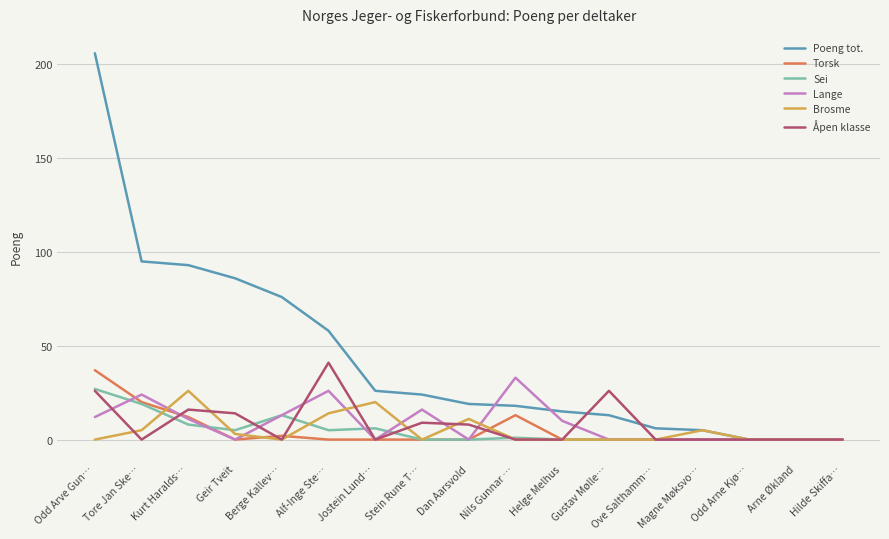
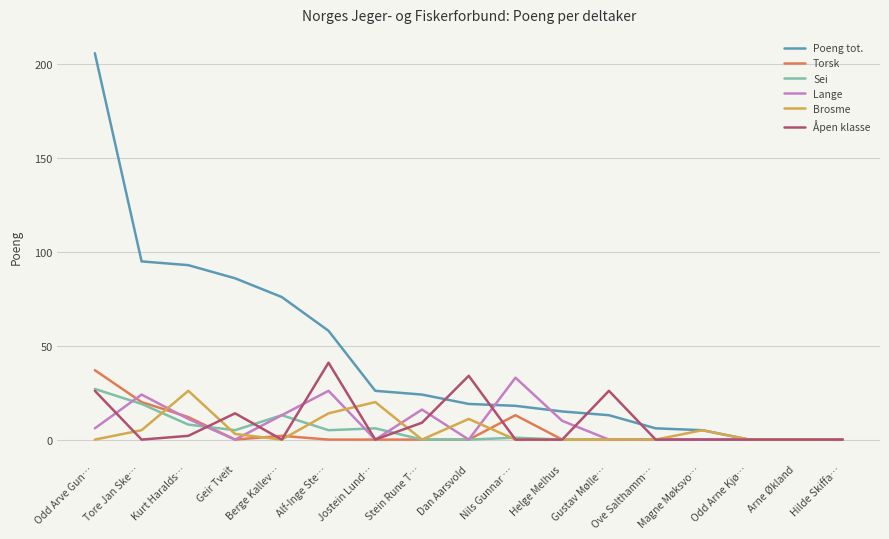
  {
    "Lange": {
-     "Odd Arve Gun…": 12,
+     "Odd Arve Gun…": 6,
      "Tore Jan Ske…": 24,
      "Alf-Inge Ste…": 26,
      "Stein Rune T…": 16,
      "Nils Gunnar …": 33,
      "Helge Melhus": 10
    },
    "Åpen klasse": {
      "Tore Jan Ske…": 0,
-     "Kurt Haralds…": 16,
+     "Kurt Haralds…": 2,
      "Geir Tveit": 14,
      "Alf-Inge Ste…": 41,
      "Stein Rune T…": 9,
-     "Dan Aarsvold": 8,
+     "Dan Aarsvold": 34,
      "Gustav Mølle…": 26
    }
  }
